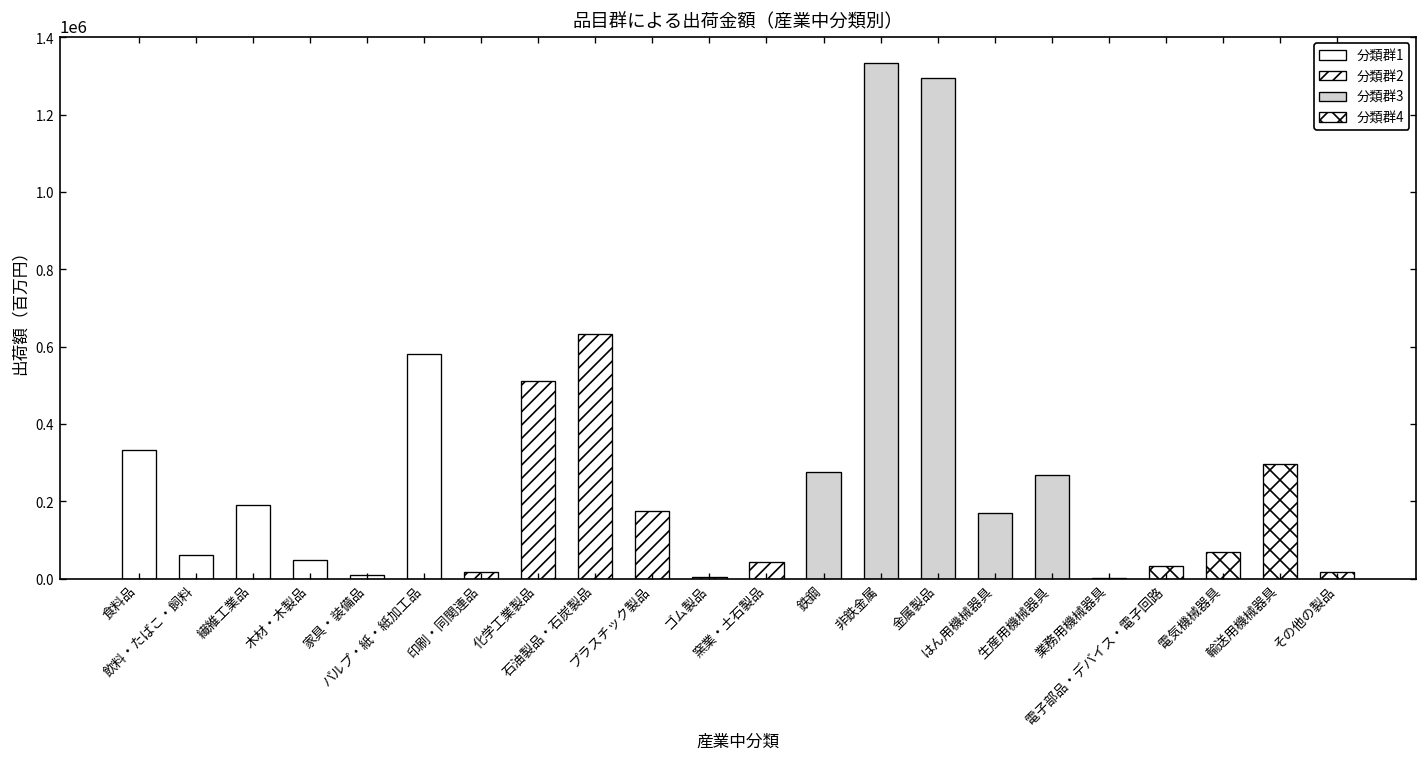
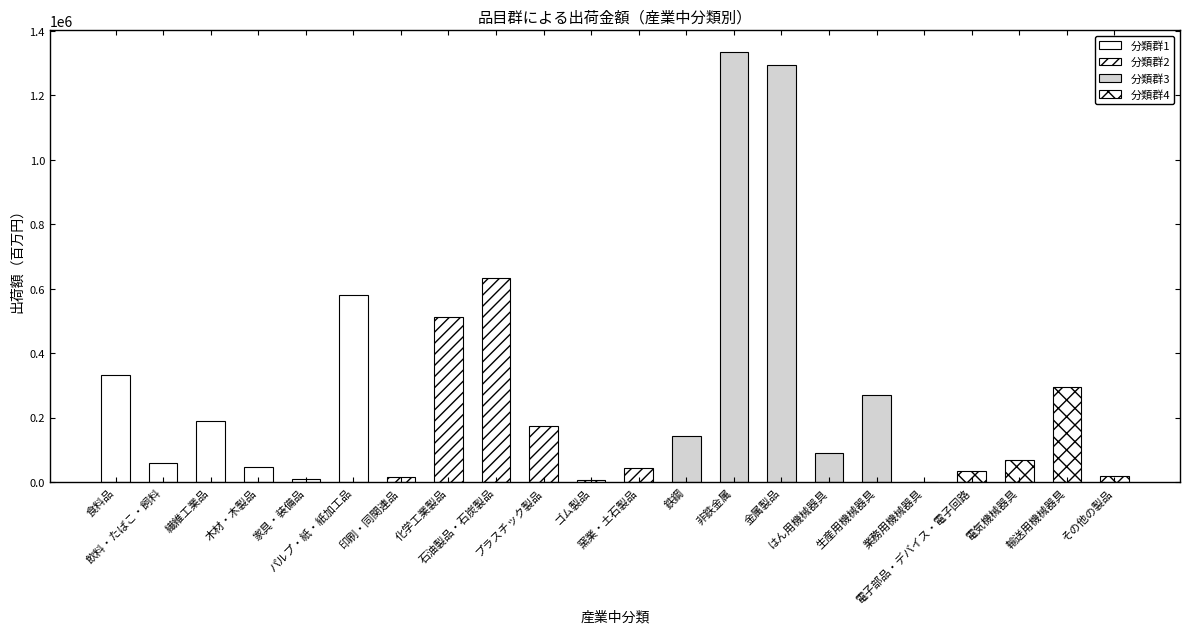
  {
    "分類群3": {
-     "鉄鋼": 280000,
+     "鉄鋼": 140000,
      "非鉄金属": 1330000,
      "金属製品": 1290000,
-     "はん用機械器具": 170000,
+     "はん用機械器具": 90000,
      "生産用機械器具": 270000
    }
  }
